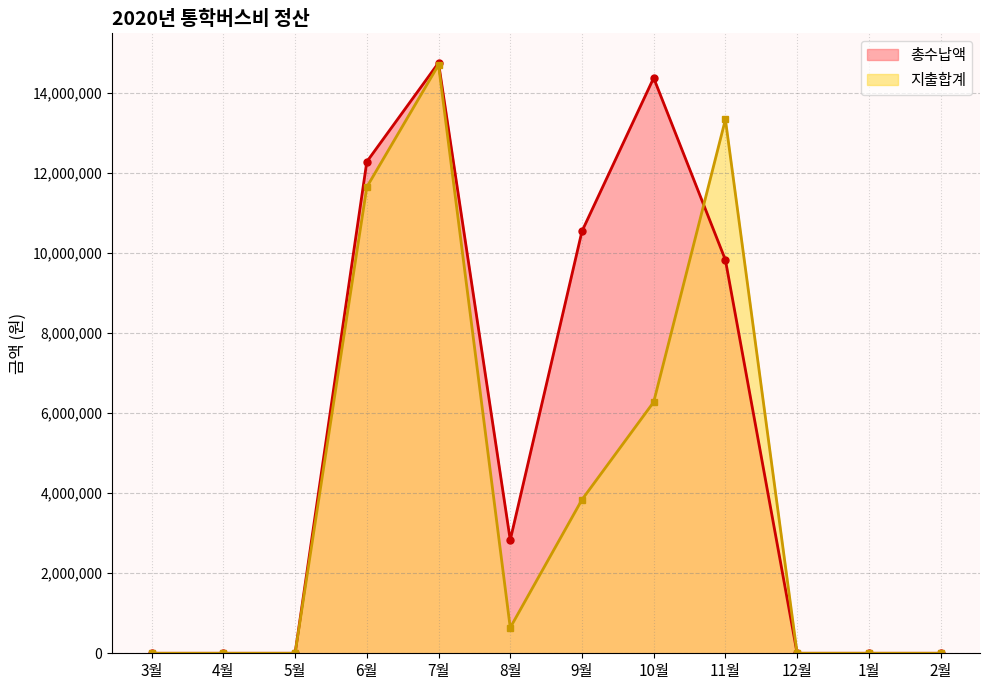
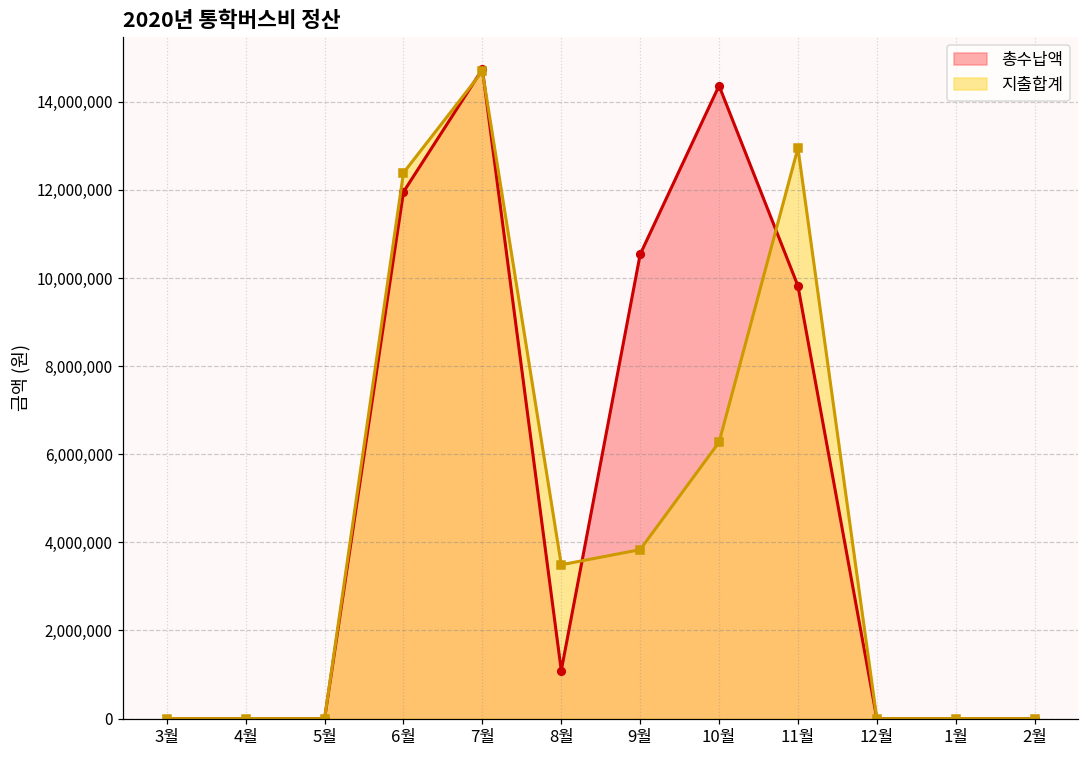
  {
    "총수납액": {
-     "6월": "12,300,000",
-     "8월": "2,800,000",
+     "6월": "12,000,000",
+     "8월": "1,100,000",
      "9월": "10,500,000",
      "10월": "14,400,000",
      "11월": "9,800,000"
    },
    "지출합계": {
-     "6월": "11,600,000",
-     "8월": "600,000",
+     "6월": "12,400,000",
+     "8월": "3,500,000",
      "9월": "3,800,000",
      "10월": "6,300,000",
-     "11월": "13,300,000"
+     "11월": "13,000,000"
    }
  }
